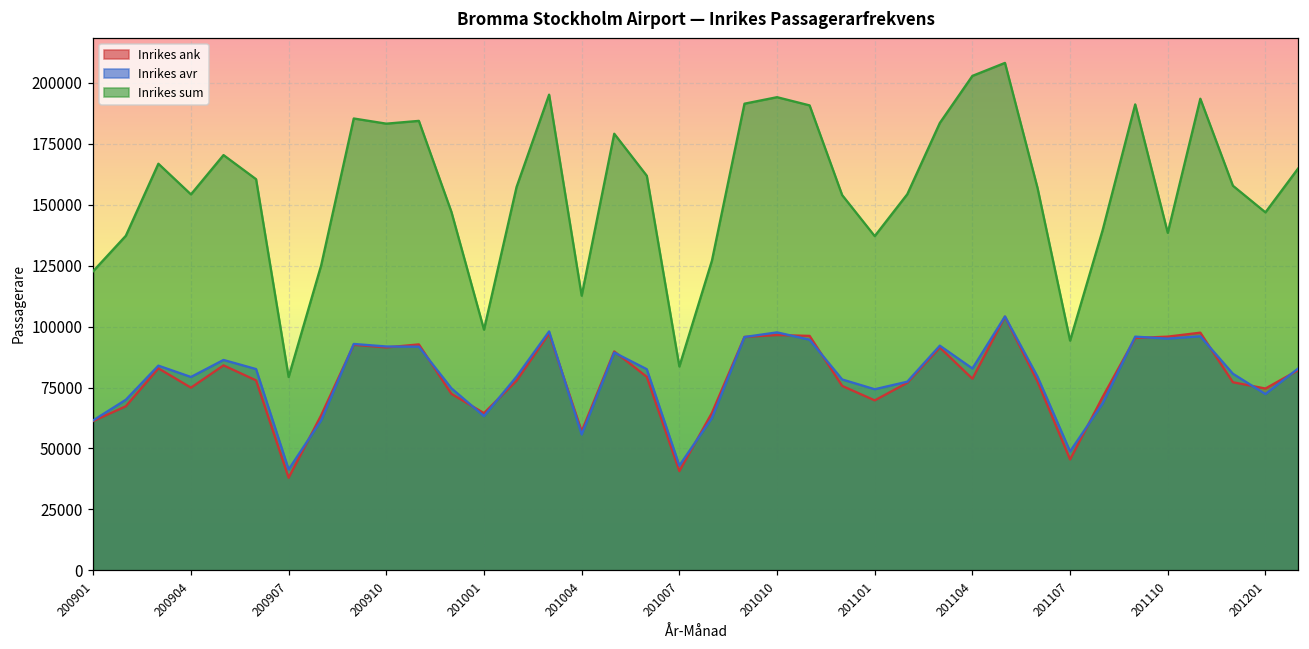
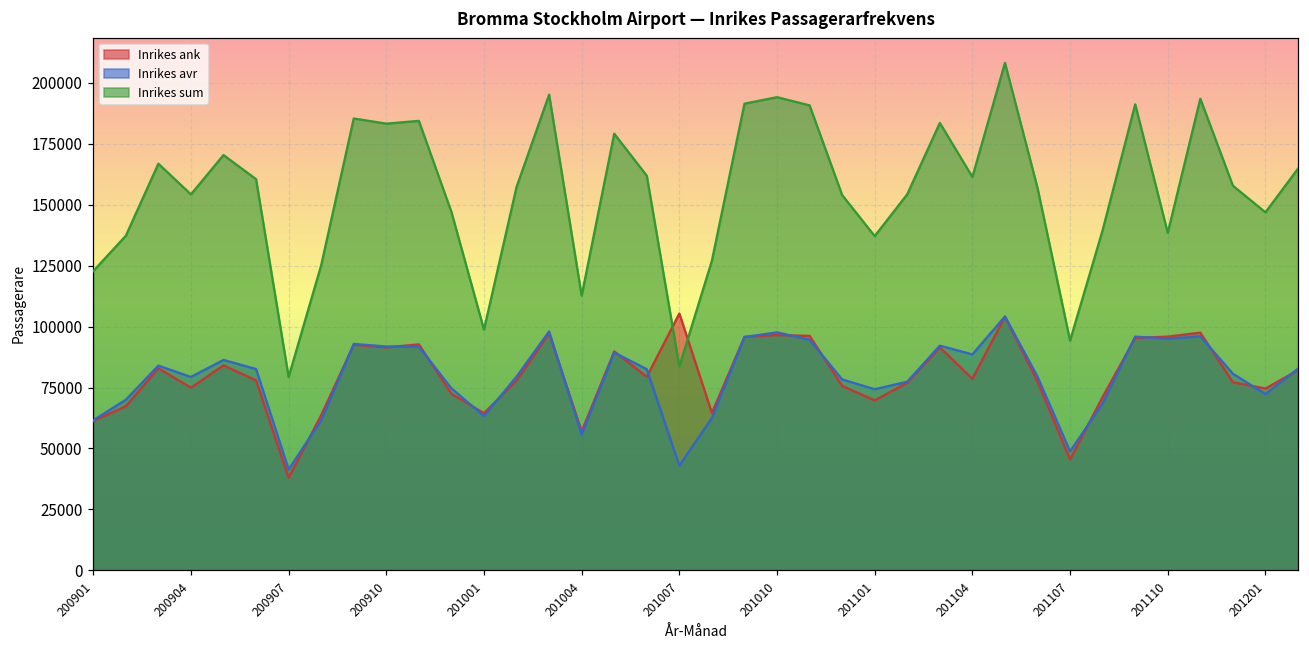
  {
    "Inrikes ank": {
      "200904": 75000,
      "200907": 38000,
      "201001": 64000,
      "201004": 57000,
-     "201007": 41000,
+     "201007": 105000,
      "201101": 70000,
      "201104": 79000,
      "201107": 45000,
      "201201": 75000
    },
    "Inrikes avr": {
      "200904": 79000,
      "200907": 41000,
      "201001": 63000,
      "201004": 56000,
      "201007": 43000,
      "201101": 74000,
-     "201104": 83000,
+     "201104": 89000,
      "201107": 49000,
      "201201": 72000
    },
    "Inrikes sum": {
      "200901": 123000,
      "200904": 154000,
      "200907": 79000,
      "200910": 183000,
      "201001": 99000,
      "201004": 113000,
      "201007": 84000,
      "201010": 194000,
      "201101": 137000,
-     "201104": 203000,
+     "201104": 161000,
      "201107": 94000,
      "201110": 138000,
      "201201": 147000
    }
  }
